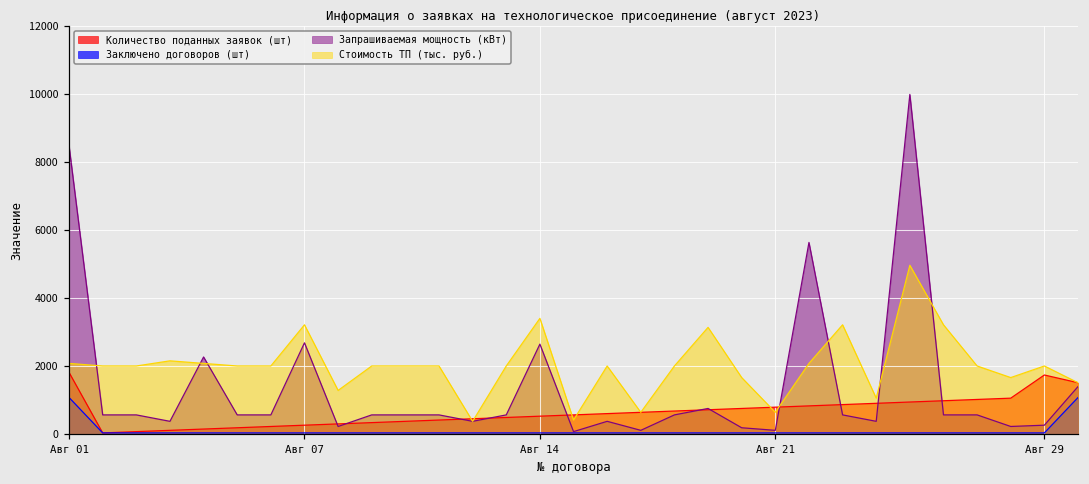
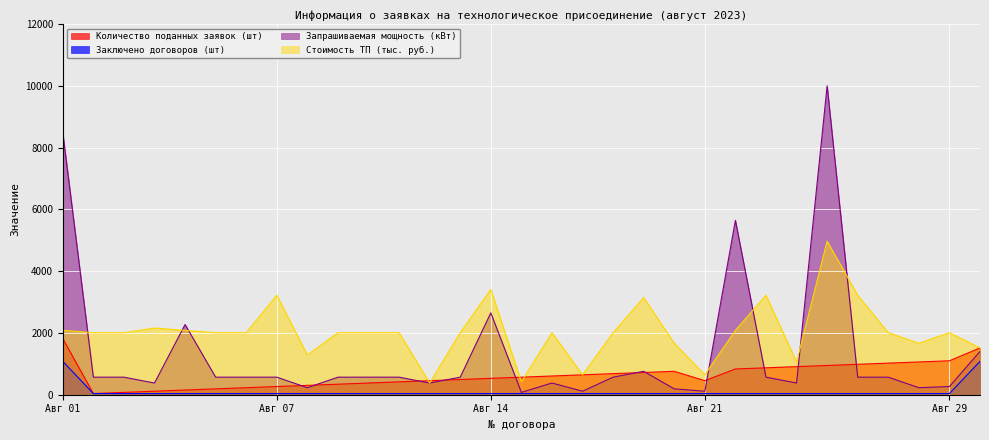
  {
    "Количество поданных заявок (шт)": {
      "Авг 01": 1800,
      "Авг 07": 300,
      "Авг 14": 500,
-     "Авг 21": 800,
-     "Авг 29": 1700
+     "Авг 21": 500,
+     "Авг 29": 1100
    },
    "Заключено договоров (шт)": {
      "Авг 01": 1100,
      "Авг 07": 0,
      "Авг 14": 0,
      "Авг 29": 0
    },
    "Запрашиваемая мощность (кВт)": {
      "Авг 01": 8500,
-     "Авг 07": 2700,
+     "Авг 07": 600,
      "Авг 14": 2700,
      "Авг 29": 300
    },
    "Стоимость ТП (тыс. руб.)": {
      "Авг 01": 2100,
      "Авг 07": 3200,
      "Авг 14": 3400,
      "Авг 21": 600,
      "Авг 29": 2000
    }
  }
